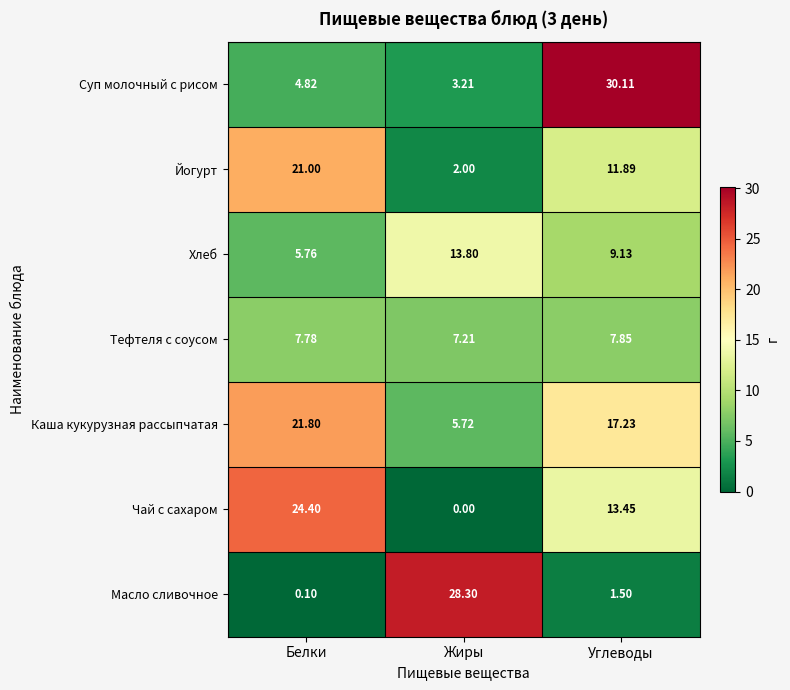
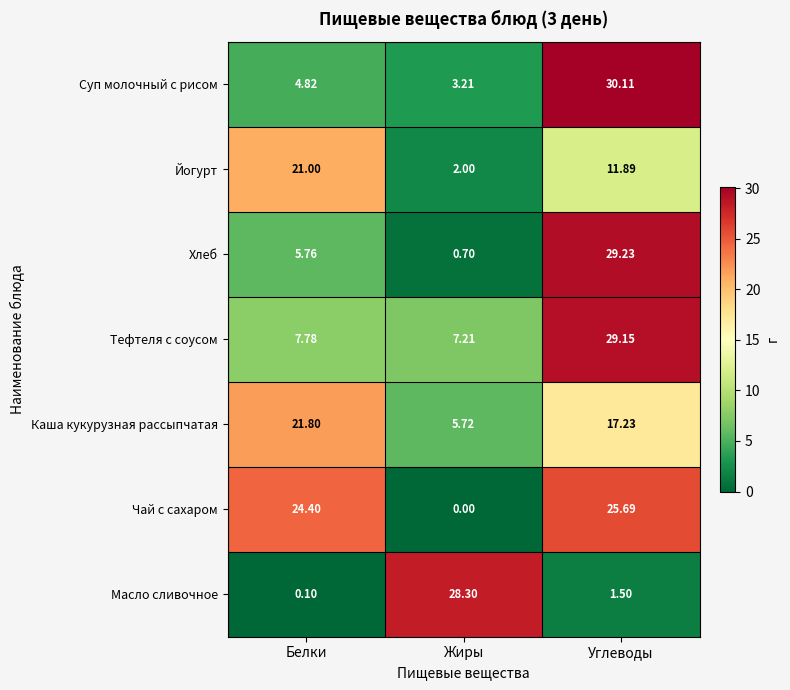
  {
    "Суп молочный с рисом": {
      "Белки": 4.82,
      "Жиры": 3.21,
      "Углеводы": 30.11
    },
    "Йогурт": {
      "Белки": 21.00,
      "Жиры": 2.00,
      "Углеводы": 11.89
    },
    "Хлеб": {
      "Белки": 5.76,
-     "Жиры": 13.80,
-     "Углеводы": 9.13
+     "Жиры": 0.70,
+     "Углеводы": 29.23
    },
    "Тефтеля с соусом": {
      "Белки": 7.78,
      "Жиры": 7.21,
-     "Углеводы": 7.85
+     "Углеводы": 29.15
    },
    "Каша кукурузная рассыпчатая": {
      "Белки": 21.80,
      "Жиры": 5.72,
      "Углеводы": 17.23
    },
    "Чай с сахаром": {
      "Белки": 24.40,
      "Жиры": 0.00,
-     "Углеводы": 13.45
+     "Углеводы": 25.69
    },
    "Масло сливочное": {
      "Белки": 0.10,
      "Жиры": 28.30,
      "Углеводы": 1.50
    }
  }
